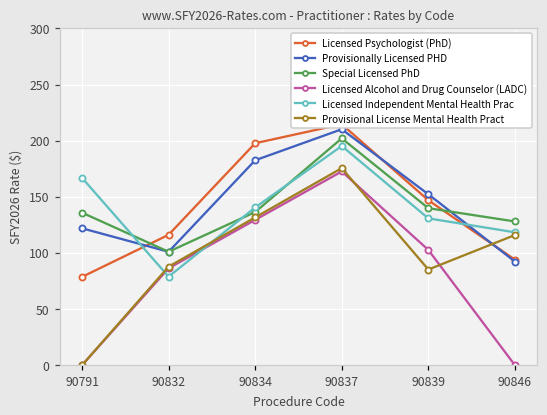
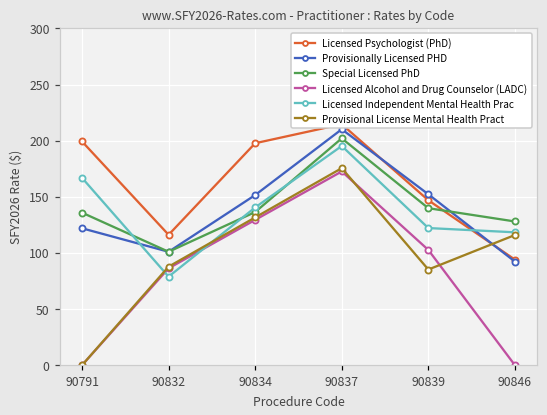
  {
    "Licensed Psychologist (PhD)": {
-     "90791": 79,
+     "90791": 199,
      "90832": 116,
      "90834": 198,
      "90839": 147
    },
    "Provisionally Licensed PHD": {
      "90791": 122,
-     "90834": 183,
+     "90834": 152,
      "90837": 210,
      "90839": 152
    },
    "Special Licensed PhD": {
      "90791": 136,
      "90834": 136,
      "90837": 202,
      "90839": 140,
      "90846": 128
    },
    "Licensed Alcohol and Drug Counselor (LADC)": {
      "90837": 173,
      "90839": 103,
      "90846": 0
    },
    "Licensed Independent Mental Health Prac": {
      "90791": 167,
      "90832": 79,
      "90834": 141,
      "90837": 195,
-     "90839": 131
+     "90839": 122
    },
    "Provisional License Mental Health Pract": {
      "90837": 176,
      "90839": 85
    }
  }
